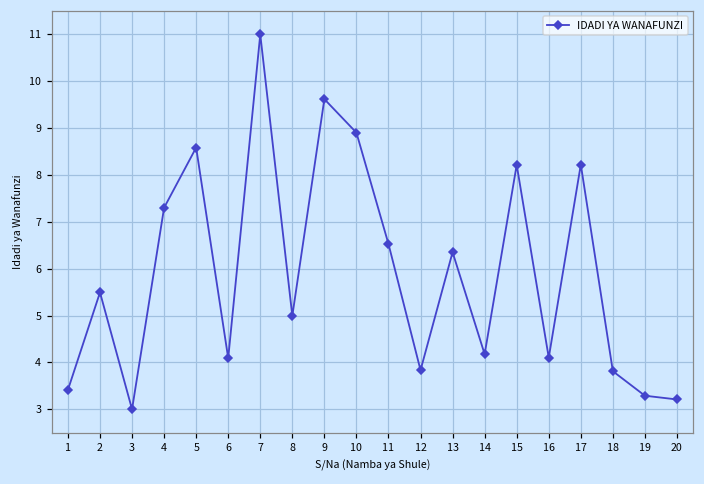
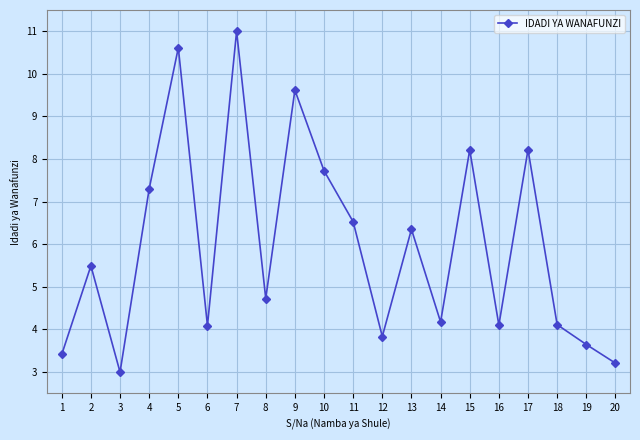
  {
    "1": 3.4,
    "2": 5.5,
    "3": 3.0,
    "4": 7.3,
-   "5": 8.6,
+   "5": 10.6,
    "6": 4.1,
    "7": 11.0,
-   "8": 5.0,
+   "8": 4.7,
    "9": 9.6,
-   "10": 8.9,
+   "10": 7.7,
    "11": 6.5,
    "12": 3.8,
    "13": 6.4,
    "14": 4.2,
    "15": 8.2,
    "16": 4.1,
    "17": 8.2,
-   "18": 3.8,
-   "19": 3.3,
+   "18": 4.1,
+   "19": 3.6,
    "20": 3.2
  }
